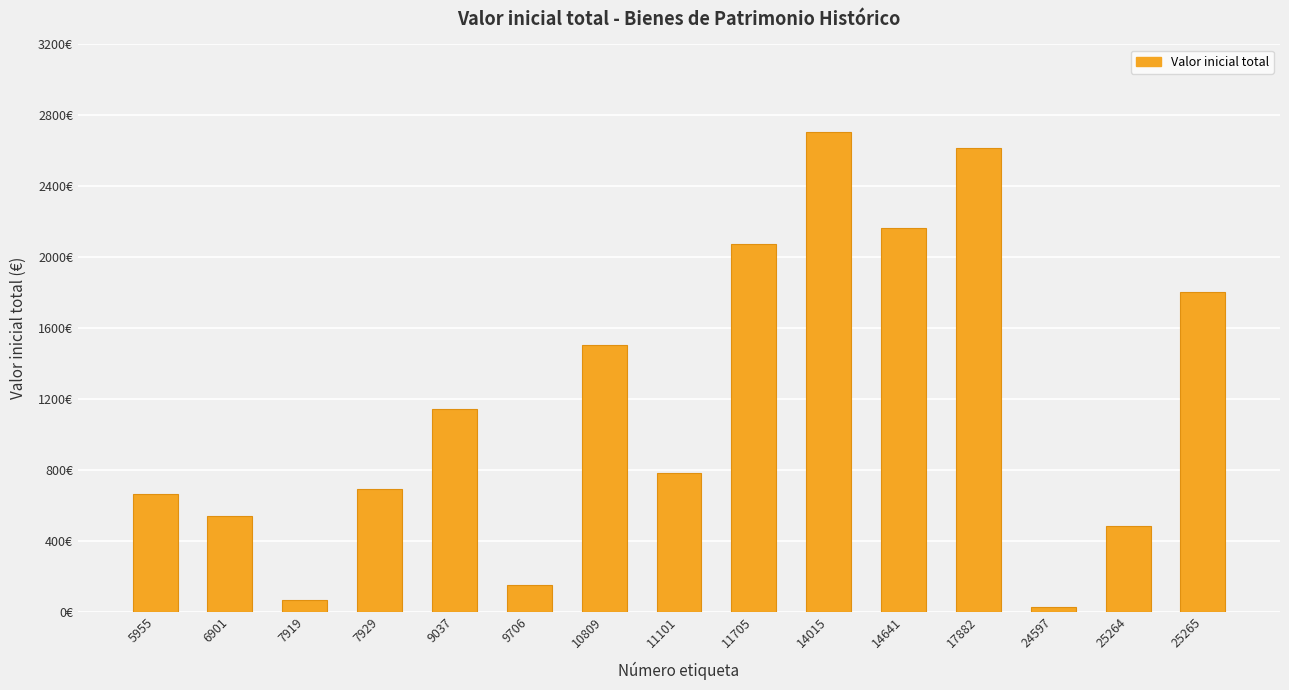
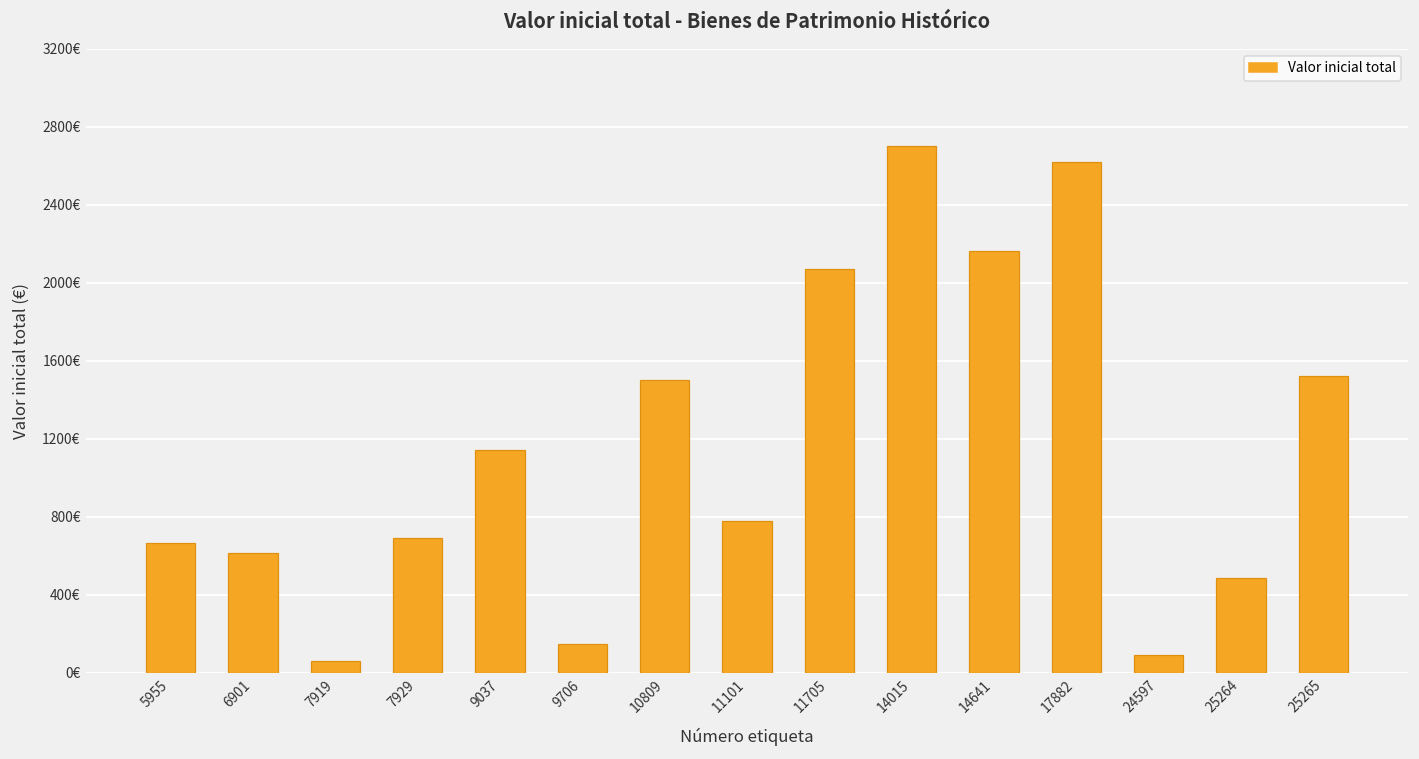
  {
    "5955": "660€",
-   "6901": "540€",
+   "6901": "610€",
    "7919": "60€",
    "7929": "690€",
    "9037": "1140€",
    "9706": "150€",
    "10809": "1500€",
    "11101": "780€",
    "11705": "2070€",
    "14015": "2700€",
    "14641": "2160€",
    "17882": "2620€",
-   "24597": "30€",
+   "24597": "90€",
    "25264": "490€",
-   "25265": "1800€"
+   "25265": "1520€"
  }
